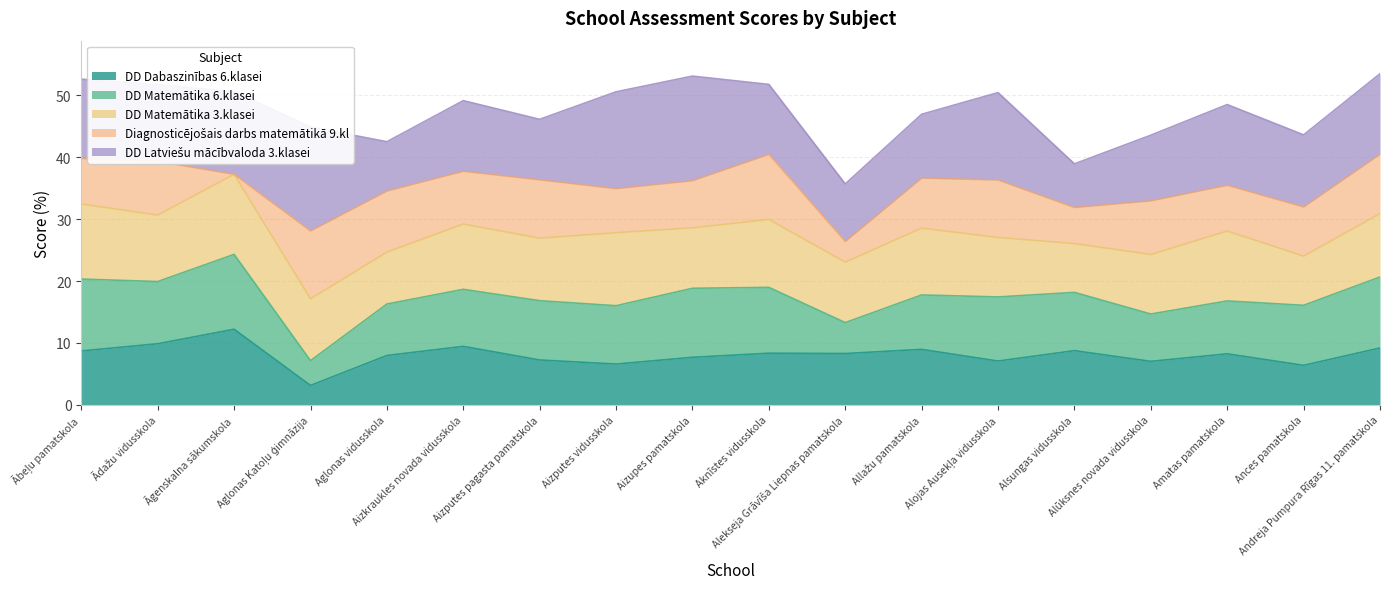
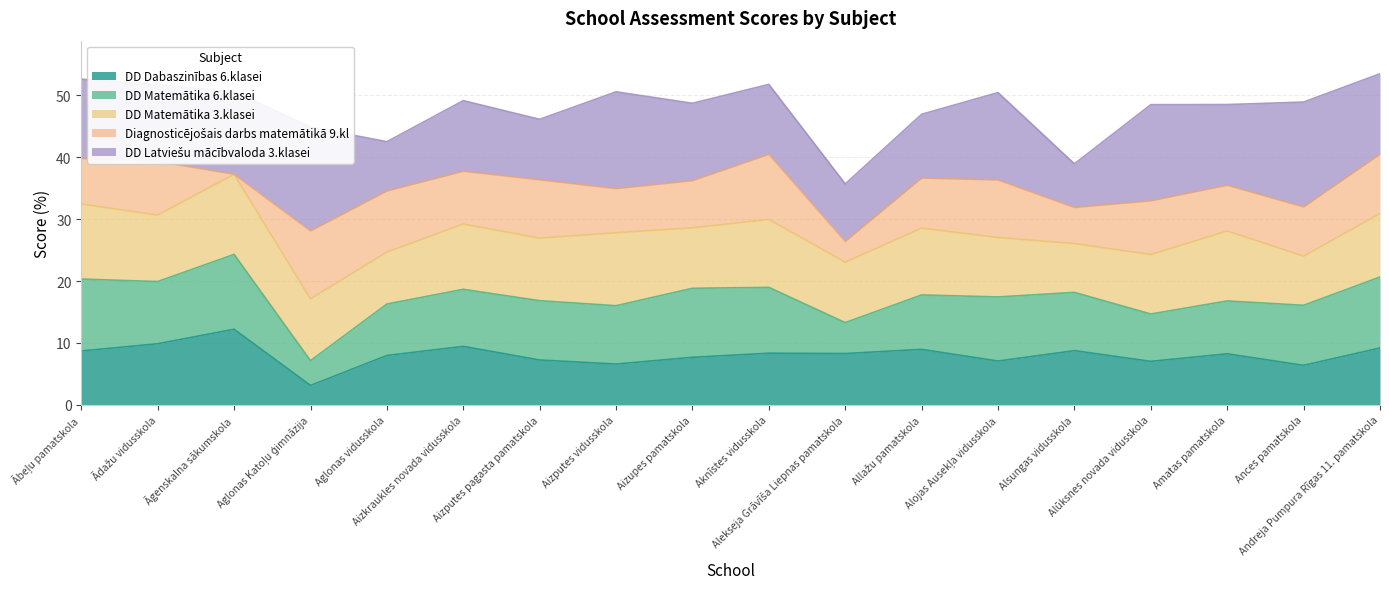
  {
    "DD Latviešu mācībvaloda 3.klasei": {
      "Ābeļu pamatskola": 13,
      "Aglonas vidusskola": 8,
      "Aizkraukles novada vidusskola": 11,
      "Aizputes pagasta pamatskola": 10,
      "Aizputes vidusskola": 16,
-     "Aizupes pamatskola": 17,
+     "Aizupes pamatskola": 13,
      "Aknīstes vidusskola": 11,
      "Alekseja Grāvīša Liepnas pamatskola": 9,
      "Allažu pamatskola": 10,
      "Alojas Ausekļa vidusskola": 14,
      "Alsungas vidusskola": 7,
-     "Alūksnes novada vidusskola": 11,
+     "Alūksnes novada vidusskola": 16,
      "Amatas pamatskola": 13,
-     "Ances pamatskola": 12,
+     "Ances pamatskola": 17,
      "Andreja Pumpura Rīgas 11. pamatskola": 13
    }
  }
